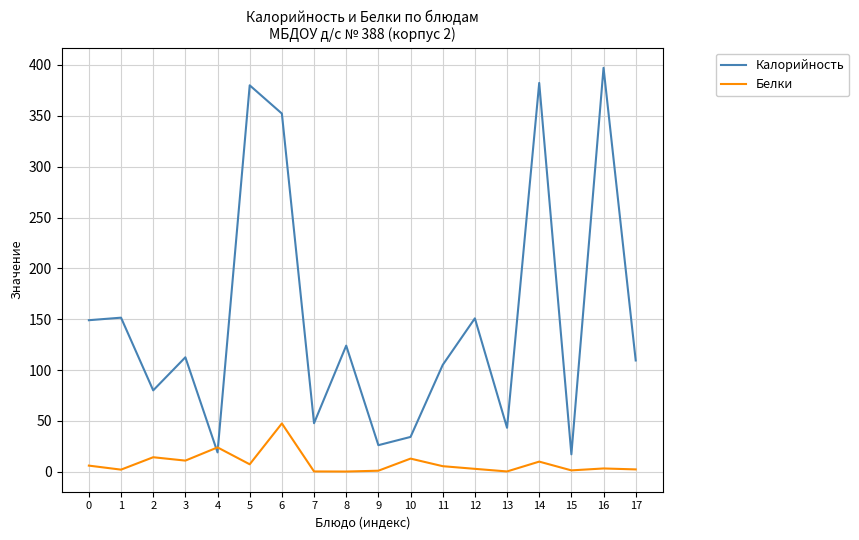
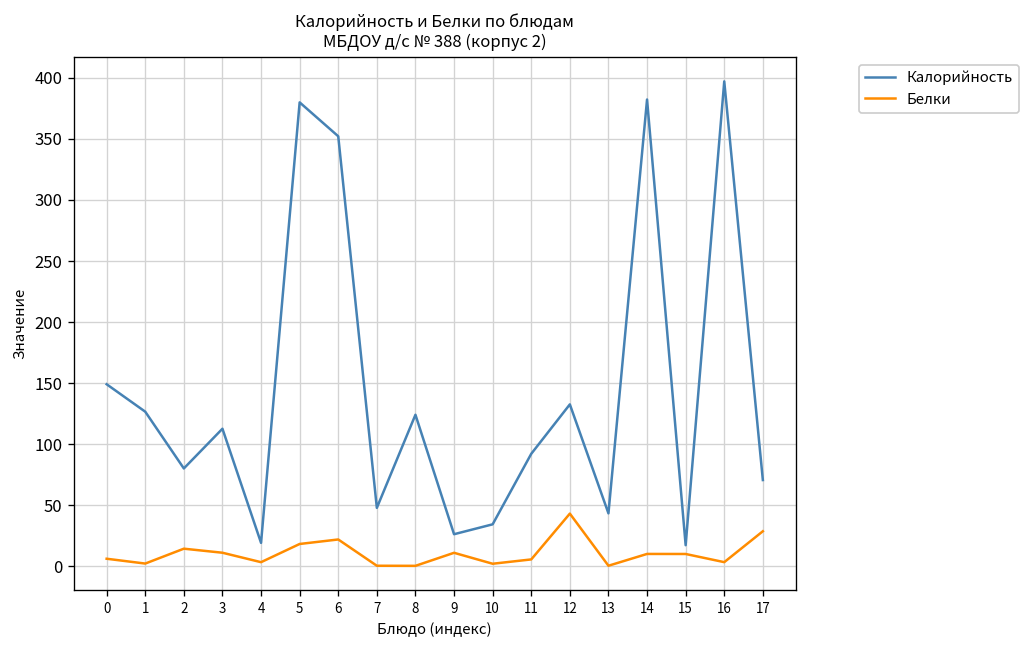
  {
    "Калорийность": {
      "0": 149,
-     "1": 151,
+     "1": 127,
      "2": 80,
      "3": 113,
      "4": 19,
      "5": 380,
      "6": 352,
      "7": 48,
      "8": 124,
      "9": 26,
      "10": 34,
-     "11": 105,
-     "12": 151,
+     "11": 92,
+     "12": 133,
      "13": 43,
      "14": 382,
      "15": 17,
      "16": 397,
-     "17": 109
+     "17": 71
    },
    "Белки": {
      "0": 6,
      "1": 2,
      "2": 14,
      "3": 11,
-     "4": 24,
-     "5": 7,
-     "6": 47,
+     "4": 3,
+     "5": 18,
+     "6": 22,
      "7": 0,
      "8": 0,
-     "9": 1,
-     "10": 13,
+     "9": 11,
+     "10": 2,
      "11": 5,
-     "12": 3,
+     "12": 43,
      "13": 0,
      "14": 10,
-     "15": 1,
+     "15": 10,
      "16": 3,
-     "17": 2
+     "17": 29
    }
  }
